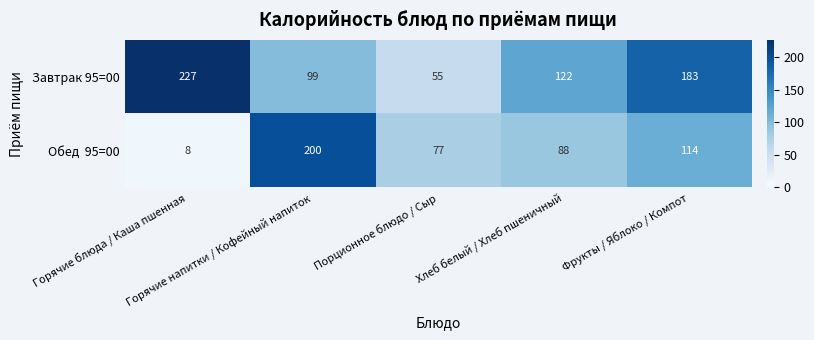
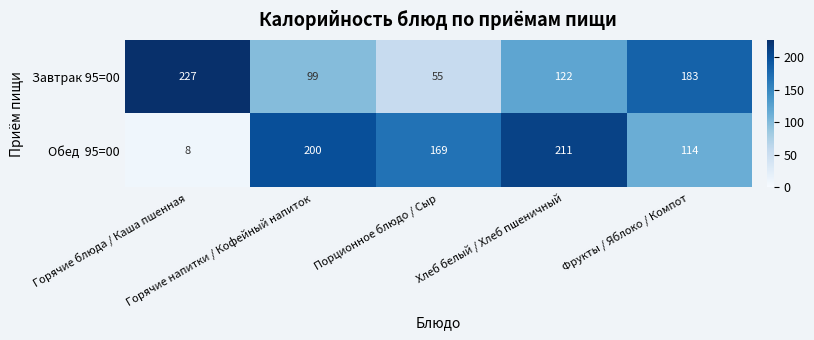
  {
    "Завтрак 95=00": {
      "Горячие блюда / Каша пшенная": 227,
      "Горячие напитки / Кофейный напиток": 99,
      "Порционное блюдо / Сыр": 55,
      "Хлеб белый / Хлеб пшеничный": 122,
      "Фрукты / Яблоко / Компот": 183
    },
    "Обед 95=00": {
      "Горячие блюда / Каша пшенная": 8,
      "Горячие напитки / Кофейный напиток": 200,
-     "Порционное блюдо / Сыр": 77,
-     "Хлеб белый / Хлеб пшеничный": 88,
+     "Порционное блюдо / Сыр": 169,
+     "Хлеб белый / Хлеб пшеничный": 211,
      "Фрукты / Яблоко / Компот": 114
    }
  }
